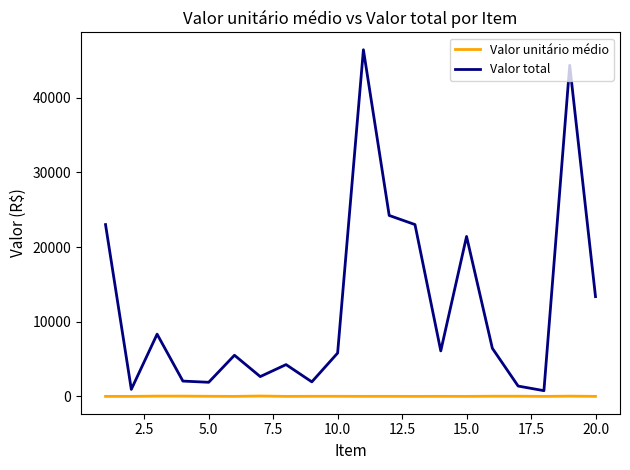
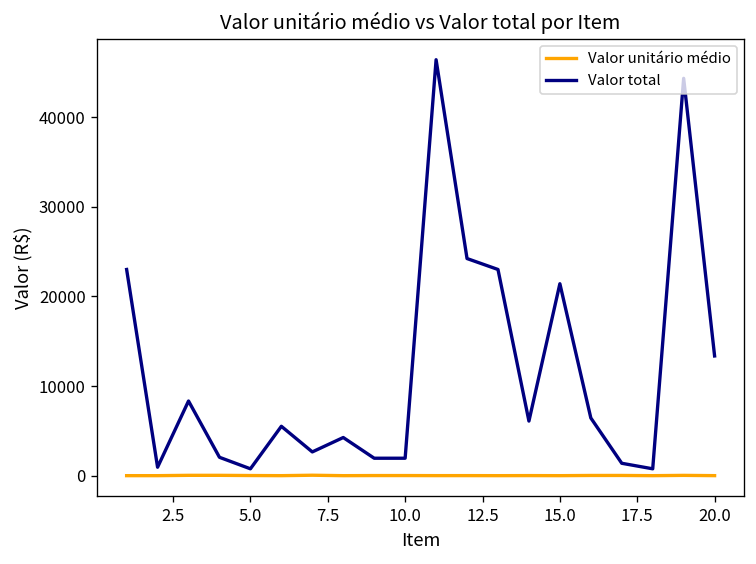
  {
    "Valor unitário médio": {
      "5.0": 0,
      "10.0": 0,
      "15.0": 0,
      "20.0": 0
    },
    "Valor total": {
-     "5.0": 2000,
-     "10.0": 6000,
+     "5.0": 1000,
+     "10.0": 2000,
      "15.0": 21000,
      "20.0": 13000
    }
  }
